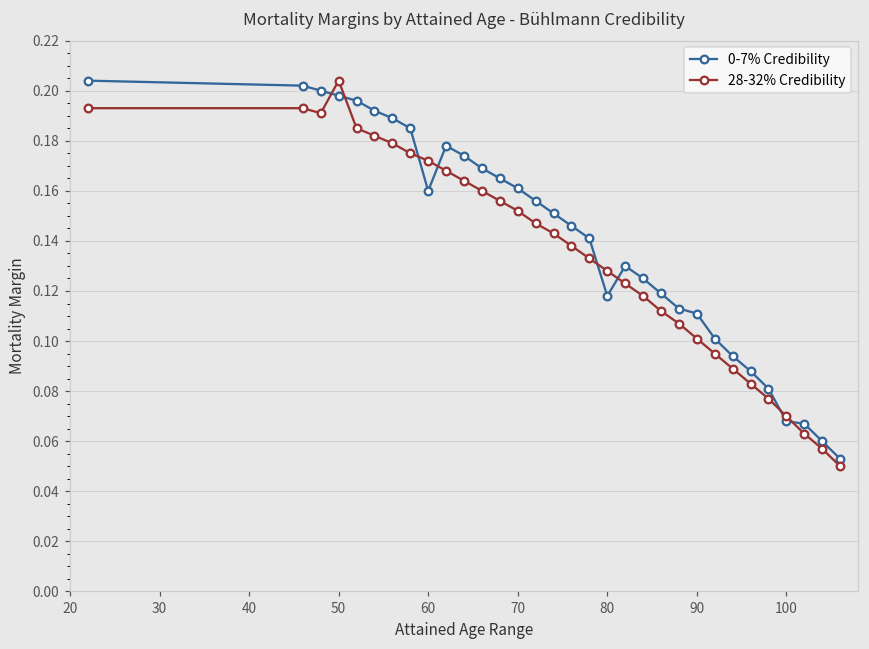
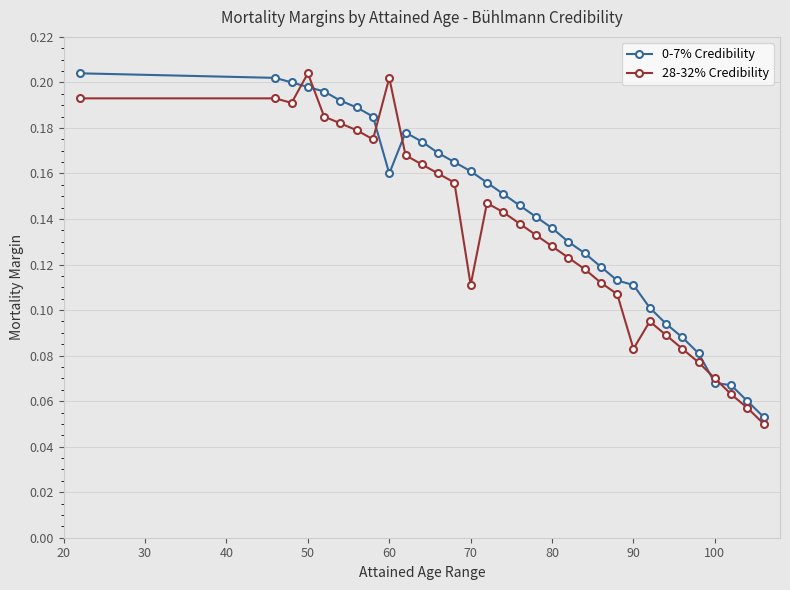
  {
    "0-7% Credibility": {
      "50": 0.198,
      "60": 0.160,
      "70": 0.161,
-     "80": 0.118,
+     "80": 0.136,
      "90": 0.111,
      "100": 0.068
    },
    "28-32% Credibility": {
      "50": 0.204,
-     "60": 0.172,
-     "70": 0.152,
+     "60": 0.202,
+     "70": 0.111,
      "80": 0.128,
-     "90": 0.101,
+     "90": 0.083,
      "100": 0.070
    }
  }
